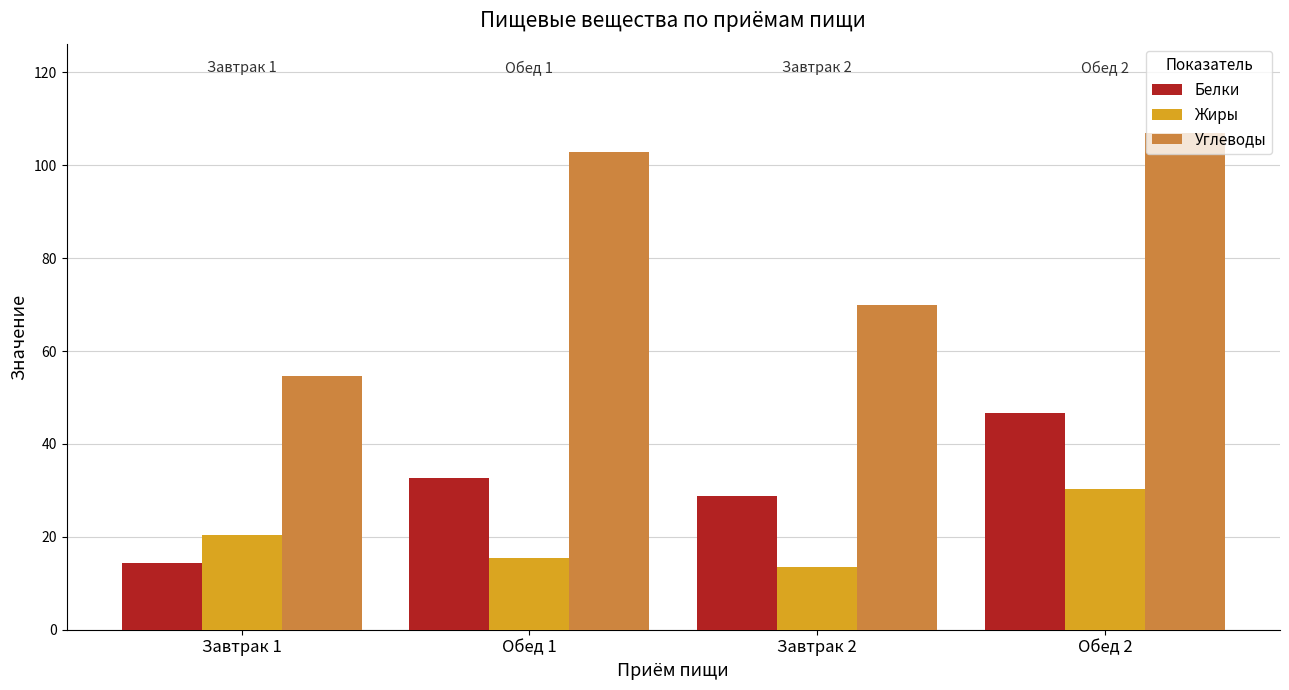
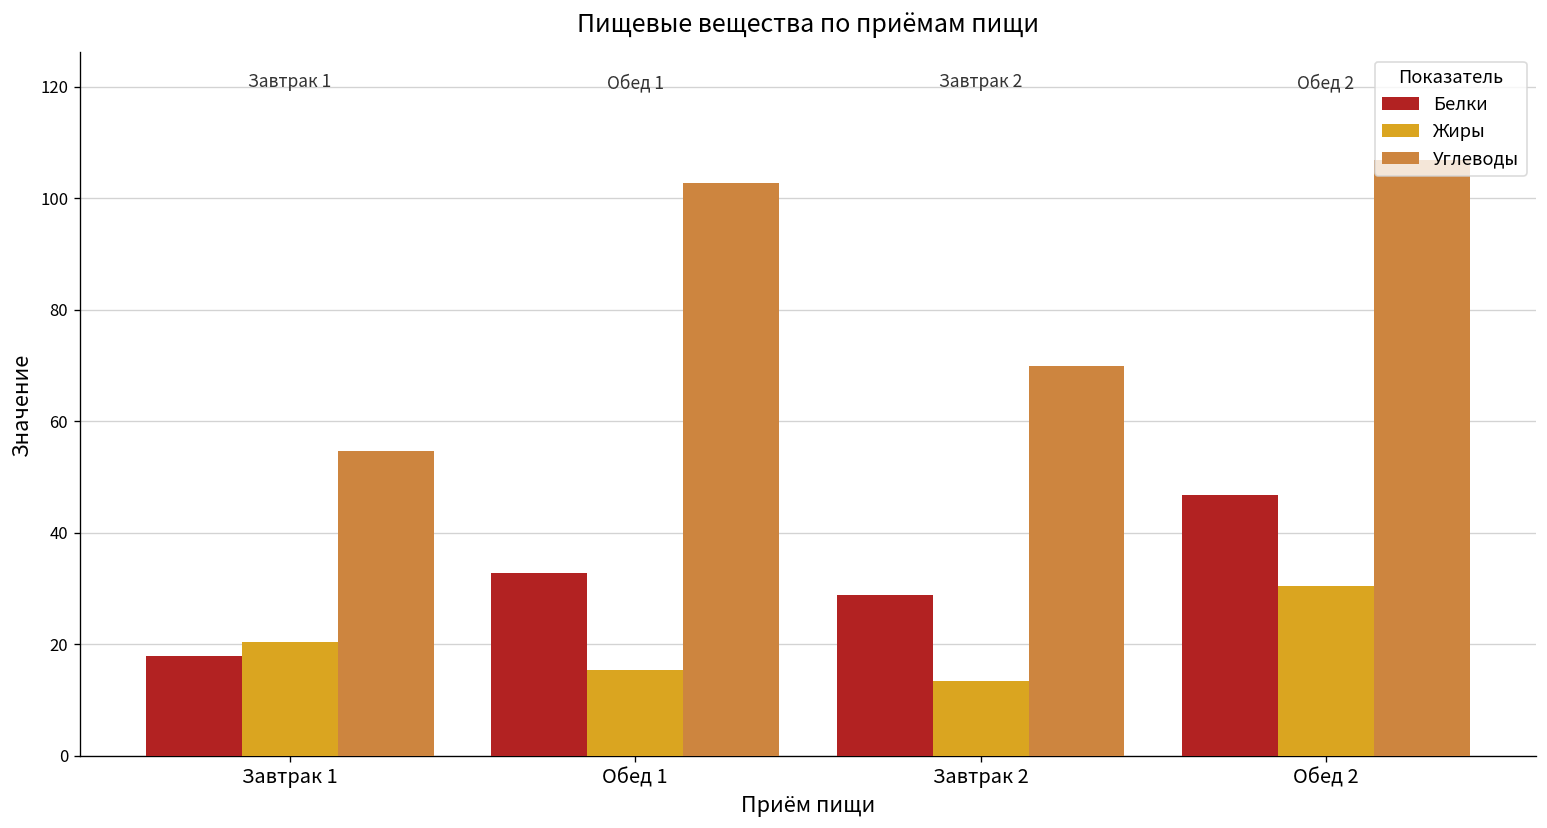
  {
    "Белки": {
-     "Завтрак 1": 14,
+     "Завтрак 1": 18,
      "Обед 1": 33,
      "Завтрак 2": 29,
      "Обед 2": 47
    }
  }
